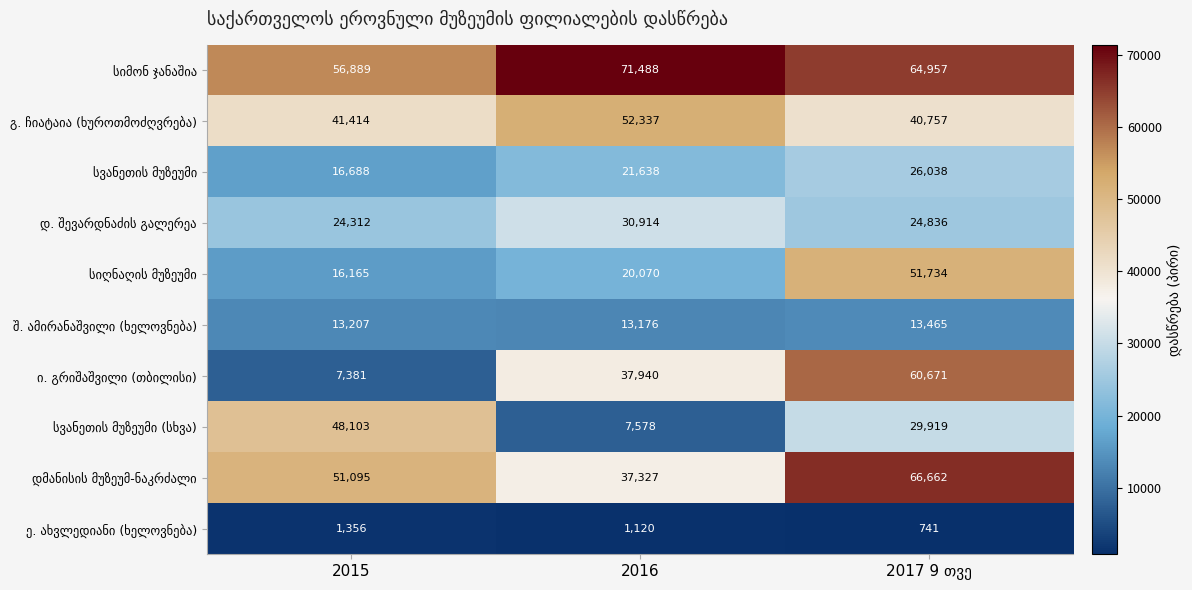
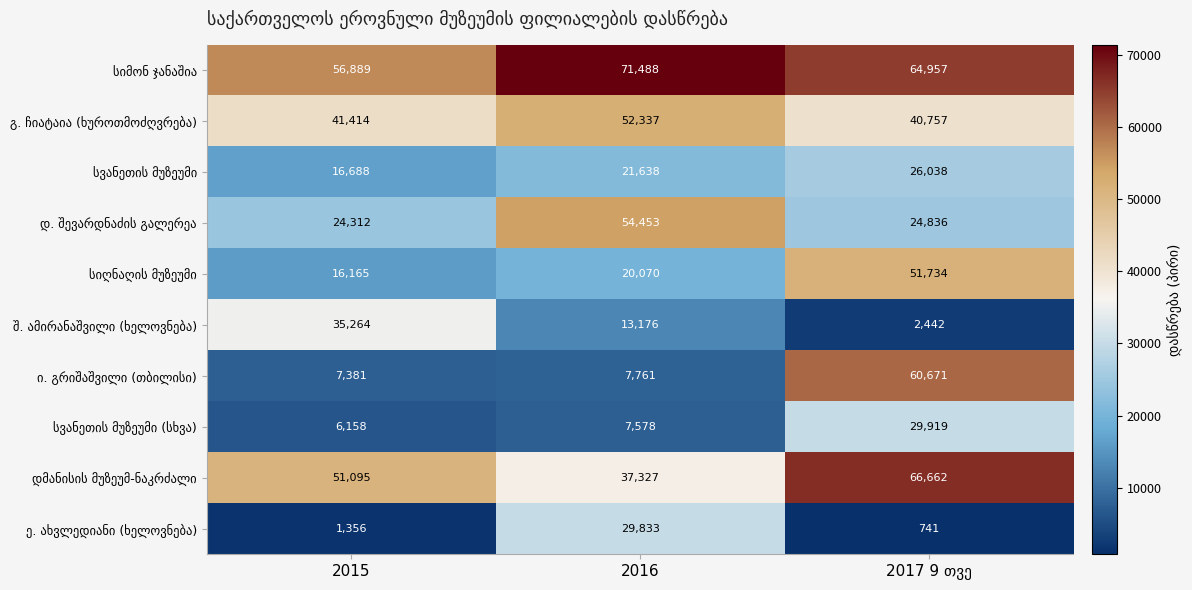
  {
    "სიმონ ჯანაშია": {
      "2015": "56,889",
      "2016": "71,488",
      "2017 9 თვე": "64,957"
    },
    "გ. ჩიატაია (ხუროთმოძღვრება)": {
      "2015": "41,414",
      "2016": "52,337",
      "2017 9 თვე": "40,757"
    },
    "სვანეთის მუზეუმი": {
      "2015": "16,688",
      "2016": "21,638",
      "2017 9 თვე": "26,038"
    },
    "დ. შევარდნაძის გალერეა": {
      "2015": "24,312",
-     "2016": "30,914",
+     "2016": "54,453",
      "2017 9 თვე": "24,836"
    },
    "სიღნაღის მუზეუმი": {
      "2015": "16,165",
      "2016": "20,070",
      "2017 9 თვე": "51,734"
    },
    "შ. ამირანაშვილი (ხელოვნება)": {
-     "2015": "13,207",
+     "2015": "35,264",
      "2016": "13,176",
-     "2017 9 თვე": "13,465"
+     "2017 9 თვე": "2,442"
    },
    "ი. გრიშაშვილი (თბილისი)": {
      "2015": "7,381",
-     "2016": "37,940",
+     "2016": "7,761",
      "2017 9 თვე": "60,671"
    },
    "სვანეთის მუზეუმი (სხვა)": {
-     "2015": "48,103",
+     "2015": "6,158",
      "2016": "7,578",
      "2017 9 თვე": "29,919"
    },
    "დმანისის მუზეუმ-ნაკრძალი": {
      "2015": "51,095",
      "2016": "37,327",
      "2017 9 თვე": "66,662"
    },
    "ე. ახვლედიანი (ხელოვნება)": {
      "2015": "1,356",
-     "2016": "1,120",
+     "2016": "29,833",
      "2017 9 თვე": "741"
    }
  }
